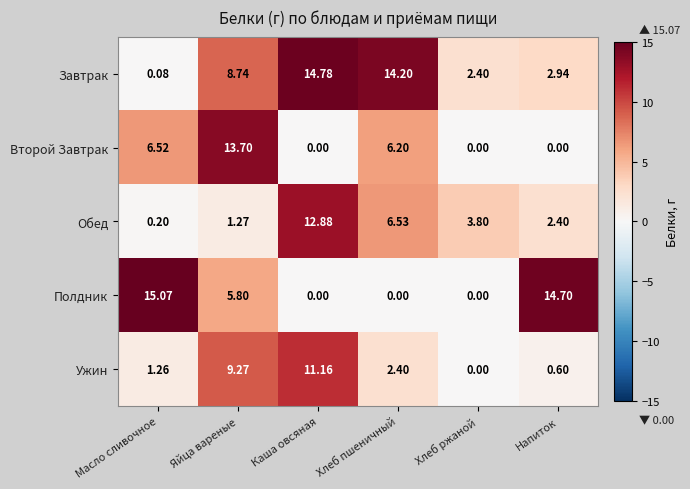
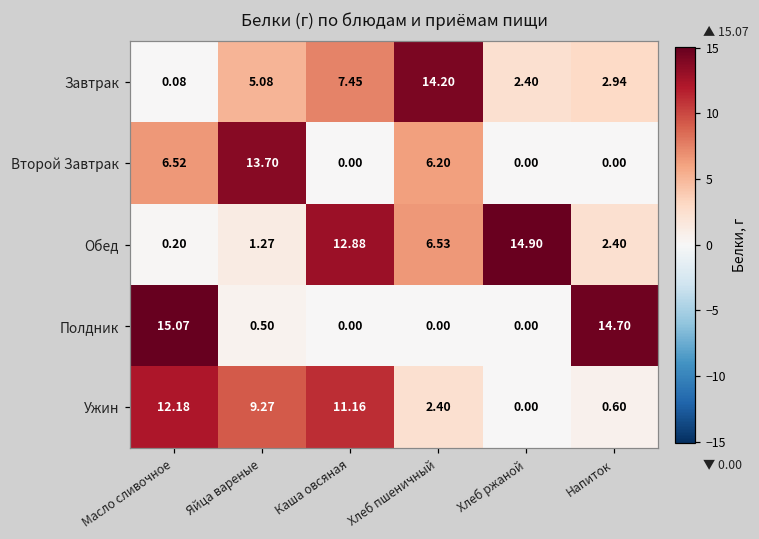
  {
    "Завтрак": {
      "Масло сливочное": 0.08,
-     "Яйца вареные": 8.74,
-     "Каша овсяная": 14.78,
+     "Яйца вареные": 5.08,
+     "Каша овсяная": 7.45,
      "Хлеб пшеничный": 14.20,
      "Хлеб ржаной": 2.40,
      "Напиток": 2.94
    },
    "Второй Завтрак": {
      "Масло сливочное": 6.52,
      "Яйца вареные": 13.70,
      "Каша овсяная": 0.00,
      "Хлеб пшеничный": 6.20,
      "Хлеб ржаной": 0.00,
      "Напиток": 0.00
    },
    "Обед": {
      "Масло сливочное": 0.20,
      "Яйца вареные": 1.27,
      "Каша овсяная": 12.88,
      "Хлеб пшеничный": 6.53,
-     "Хлеб ржаной": 3.80,
+     "Хлеб ржаной": 14.90,
      "Напиток": 2.40
    },
    "Полдник": {
      "Масло сливочное": 15.07,
-     "Яйца вареные": 5.80,
+     "Яйца вареные": 0.50,
      "Каша овсяная": 0.00,
      "Хлеб пшеничный": 0.00,
      "Хлеб ржаной": 0.00,
      "Напиток": 14.70
    },
    "Ужин": {
-     "Масло сливочное": 1.26,
+     "Масло сливочное": 12.18,
      "Яйца вареные": 9.27,
      "Каша овсяная": 11.16,
      "Хлеб пшеничный": 2.40,
      "Хлеб ржаной": 0.00,
      "Напиток": 0.60
    }
  }
